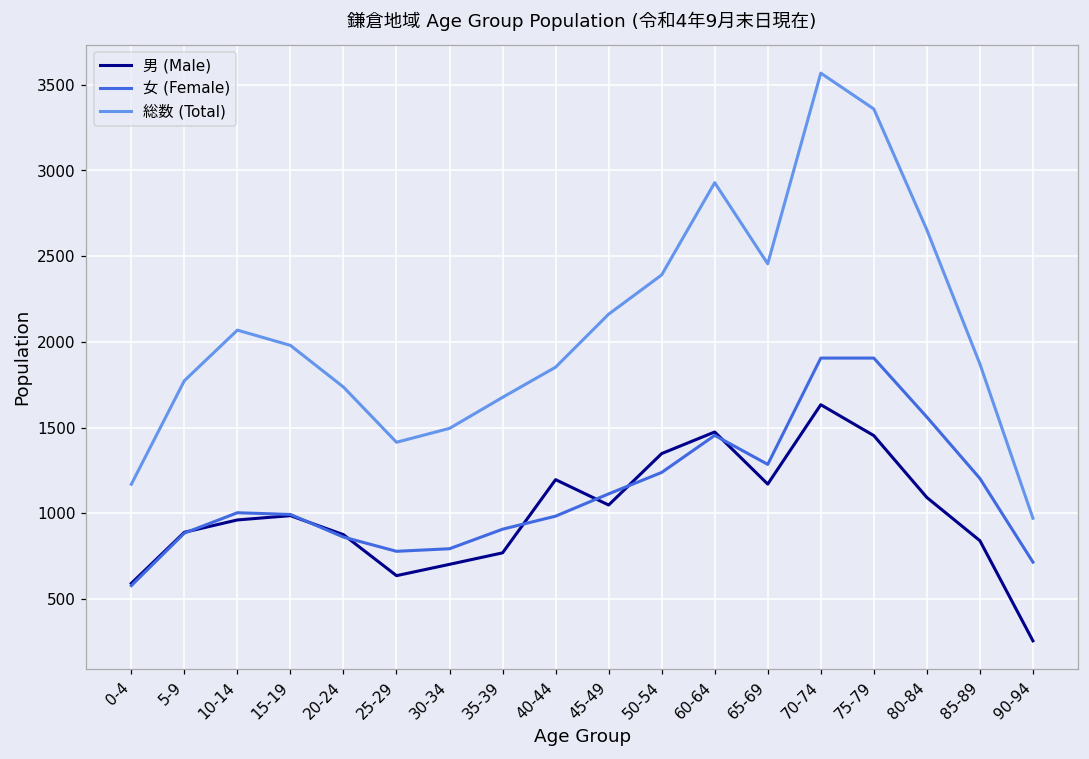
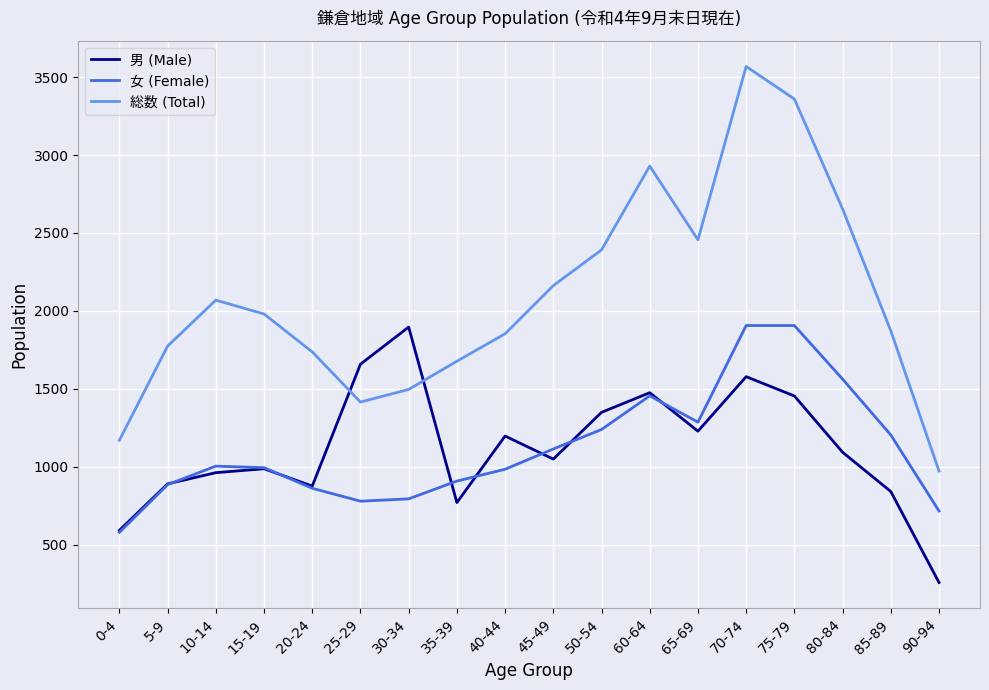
  {
    "男 (Male)": {
      "10-14": 960,
-     "25-29": 640,
-     "30-34": 700,
+     "25-29": 1660,
+     "30-34": 1900,
      "35-39": 770,
      "40-44": 1200,
      "45-49": 1050,
      "50-54": 1350,
      "60-64": 1470,
-     "65-69": 1170,
-     "70-74": 1630,
+     "65-69": 1230,
+     "70-74": 1580,
      "75-79": 1450,
      "80-84": 1090,
      "85-89": 840,
      "90-94": 260
    }
  }
